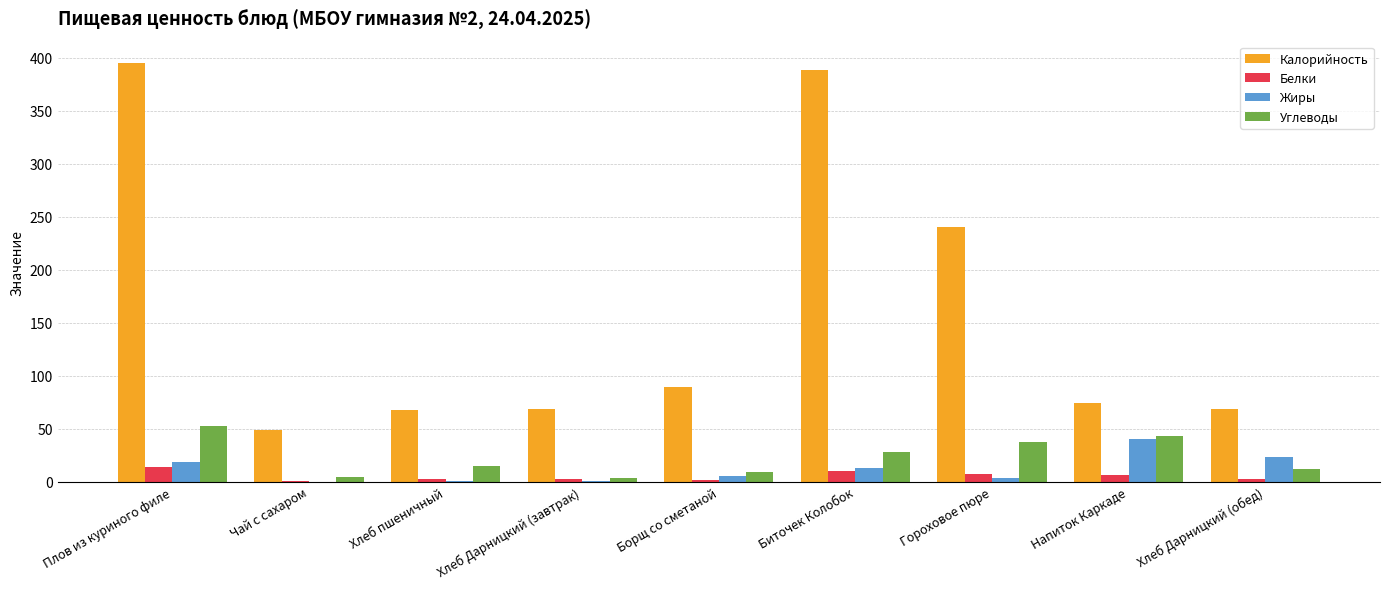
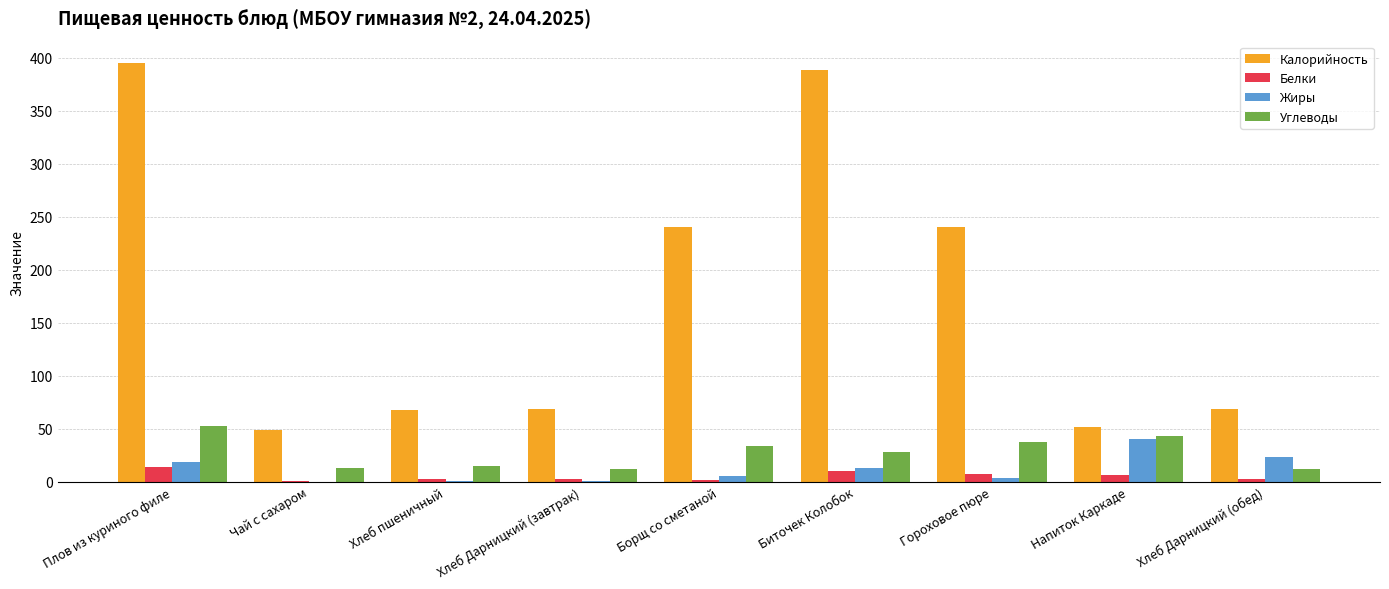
  {
    "Калорийность": {
      "Плов из куриного филе": 396,
      "Чай с сахаром": 49,
      "Хлеб пшеничный": 68,
      "Хлеб Дарницкий (завтрак)": 68,
-     "Борщ со сметаной": 89,
+     "Борщ со сметаной": 240,
      "Биточек Колобок": 389,
      "Гороховое пюре": 240,
-     "Напиток Каркаде": 74,
+     "Напиток Каркаде": 52,
      "Хлеб Дарницкий (обед)": 68
    },
    "Белки": {
      "Плов из куриного филе": 13,
      "Биточек Колобок": 10,
      "Гороховое пюре": 7,
      "Напиток Каркаде": 6
    },
    "Жиры": {
      "Плов из куриного филе": 18,
      "Чай с сахаром": 0,
      "Борщ со сметаной": 5,
      "Биточек Колобок": 13,
      "Гороховое пюре": 4,
      "Напиток Каркаде": 40,
      "Хлеб Дарницкий (обед)": 23
    },
    "Углеводы": {
      "Плов из куриного филе": 52,
-     "Чай с сахаром": 4,
+     "Чай с сахаром": 12,
      "Хлеб пшеничный": 15,
-     "Хлеб Дарницкий (завтрак)": 4,
-     "Борщ со сметаной": 9,
+     "Хлеб Дарницкий (завтрак)": 12,
+     "Борщ со сметаной": 34,
      "Биточек Колобок": 28,
      "Гороховое пюре": 37,
      "Напиток Каркаде": 43,
      "Хлеб Дарницкий (обед)": 12
    }
  }
